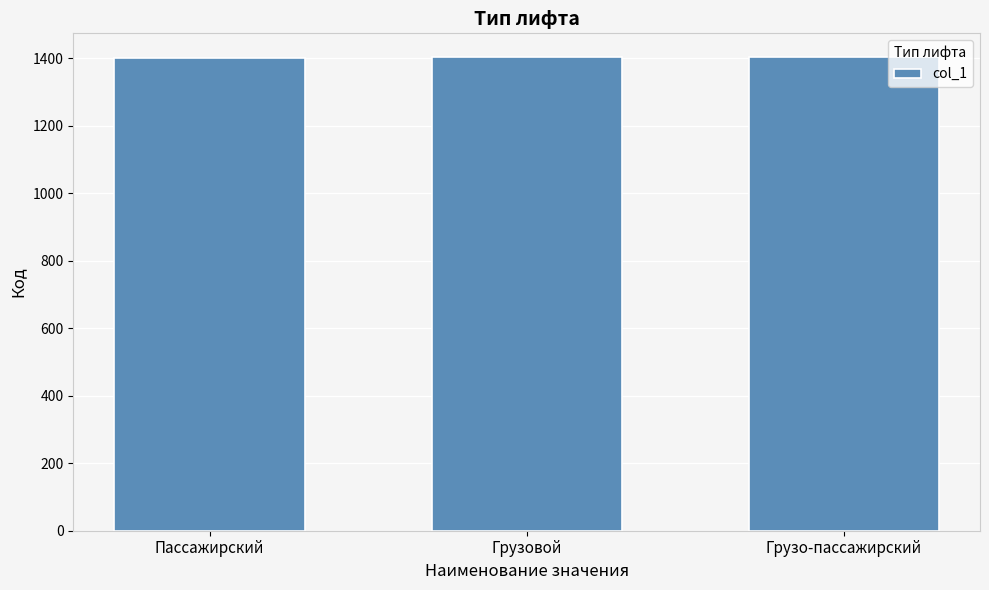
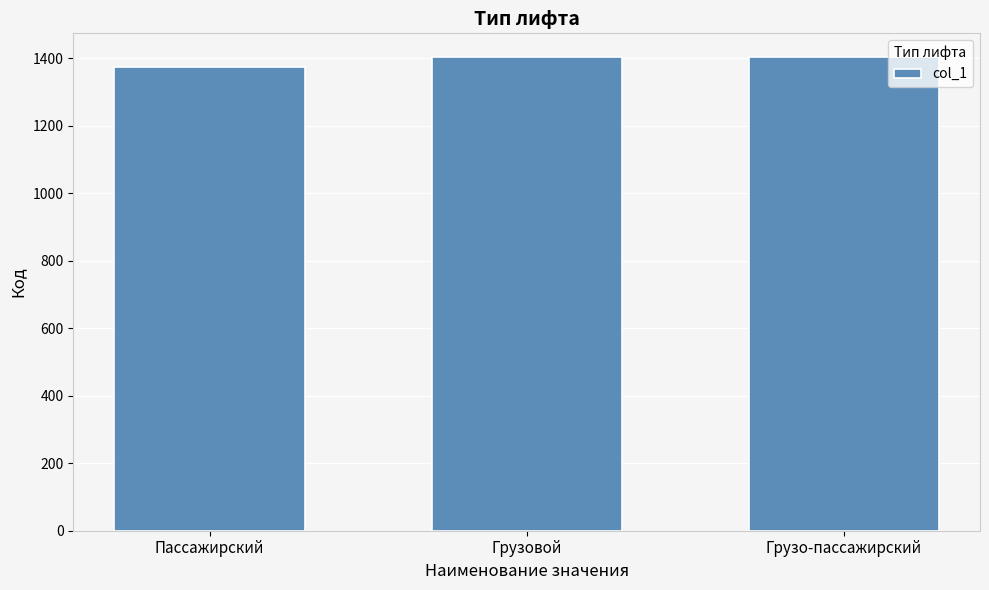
  {
-   "Пассажирский": 1400,
+   "Пассажирский": 1370,
    "Грузовой": 1400,
    "Грузо-пассажирский": 1400
  }
